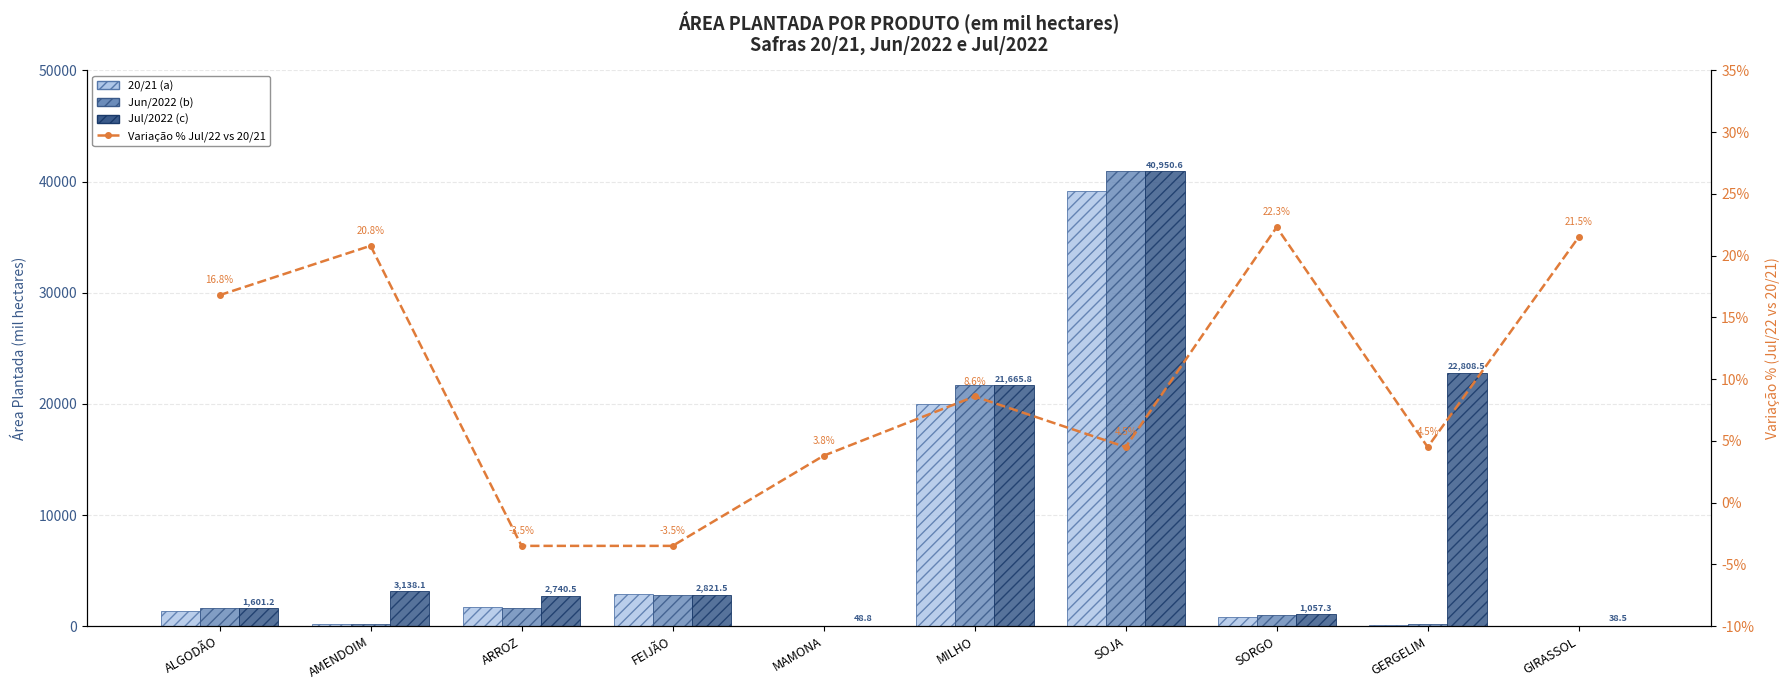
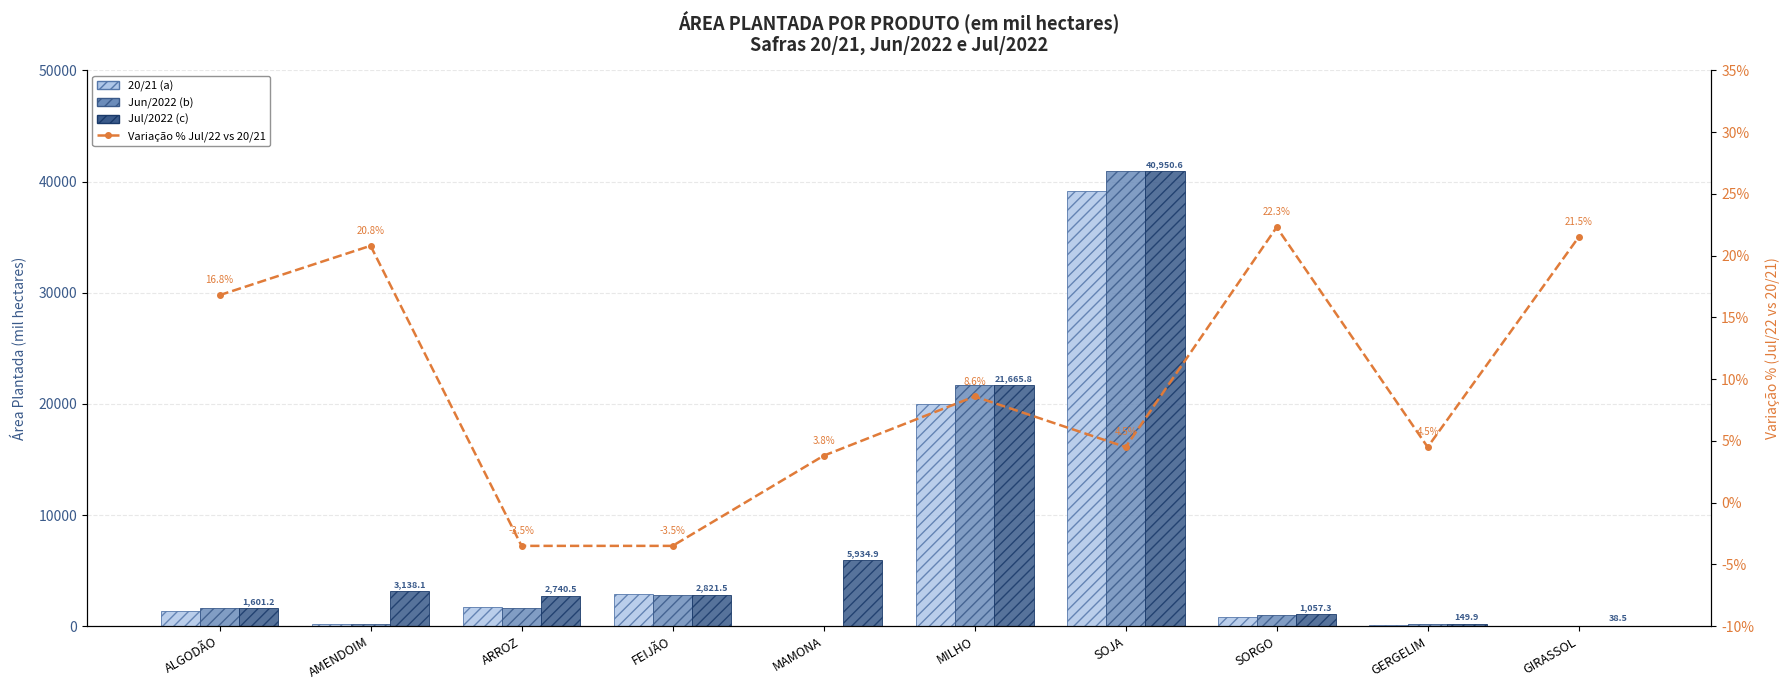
  {
    "Jul/2022 (c)": {
      "ALGODÃO": "1,601.2",
      "AMENDOIM": "3,138.1",
      "ARROZ": "2,740.5",
      "FEIJÃO": "2,821.5",
-     "MAMONA": "48.8",
+     "MAMONA": "5,934.9",
      "MILHO": "21,665.8",
      "SOJA": "40,950.6",
      "SORGO": "1,057.3",
-     "GERGELIM": "22,808.5",
+     "GERGELIM": "149.9",
      "GIRASSOL": "38.5"
    },
    "Variação % Jul/22 vs 20/21": {
      "ALGODÃO": "16.8%",
      "AMENDOIM": "20.8%",
      "ARROZ": "-3.5%",
      "FEIJÃO": "-3.5%",
      "MAMONA": "3.8%",
      "MILHO": "8.6%",
      "SOJA": "4.5%",
      "SORGO": "22.3%",
      "GERGELIM": "4.5%",
      "GIRASSOL": "21.5%"
    }
  }
